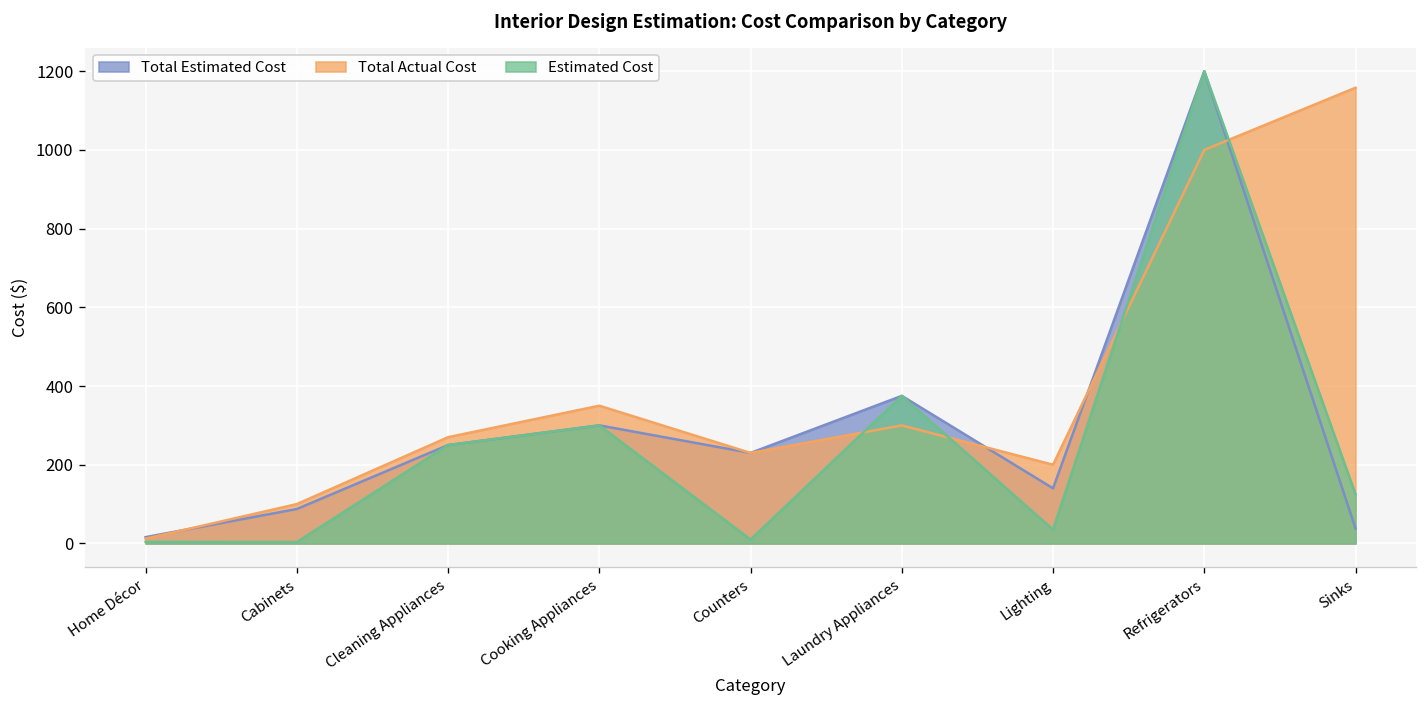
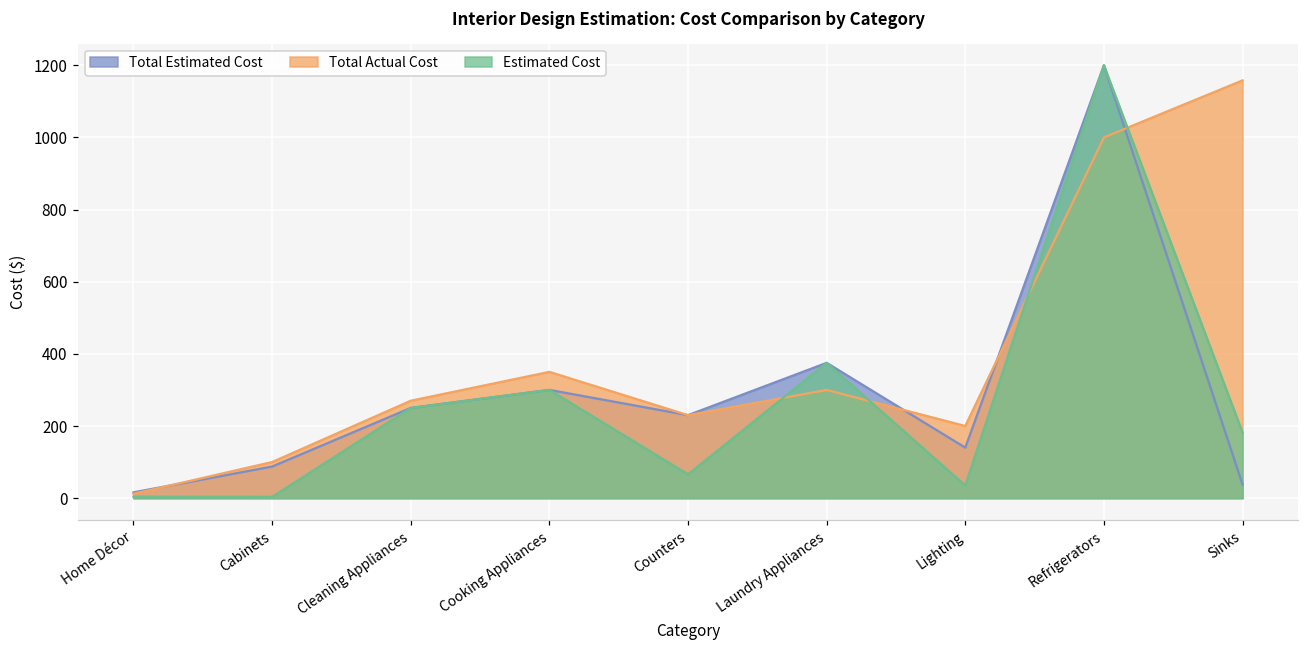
  {
    "Total Estimated Cost": {
      "Cabinets": 90,
      "Lighting": 140,
      "Sinks": 40
    },
    "Total Actual Cost": {
      "Cabinets": 100,
      "Cleaning Appliances": 270,
      "Cooking Appliances": 350,
      "Laundry Appliances": 300,
      "Lighting": 200,
      "Refrigerators": 1000,
      "Sinks": 1160
    },
    "Estimated Cost": {
      "Home Décor": 0,
      "Cabinets": 0,
-     "Counters": 10,
+     "Counters": 70,
      "Lighting": 40,
-     "Sinks": 130
+     "Sinks": 180
    }
  }
